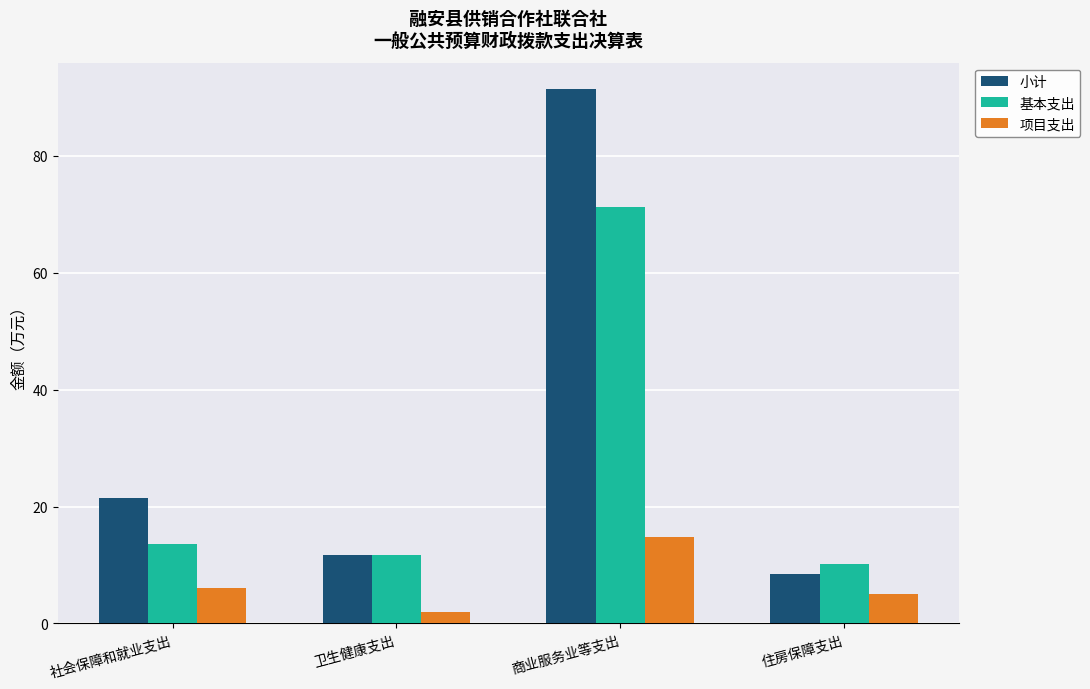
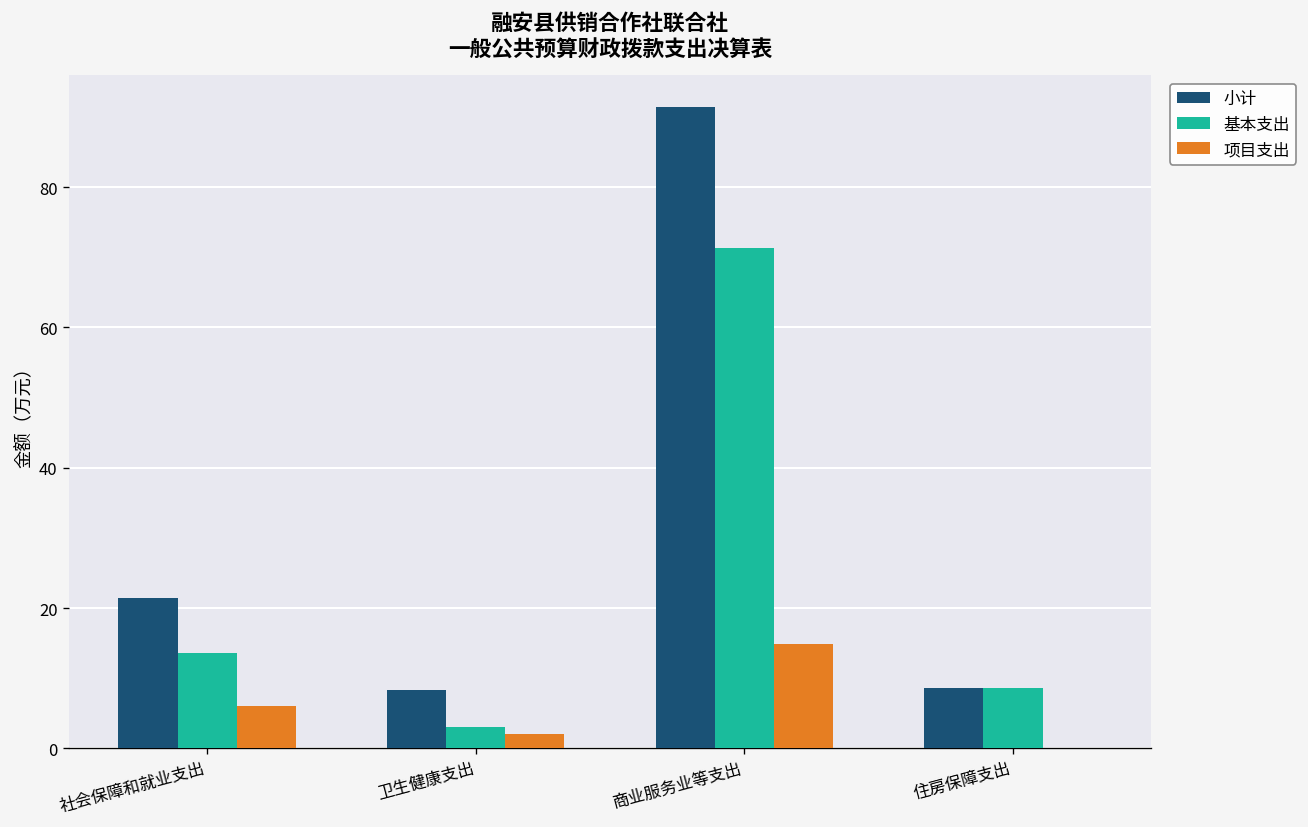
  {
    "小计": {
      "社会保障和就业支出": 21,
-     "卫生健康支出": 12,
+     "卫生健康支出": 8,
      "商业服务业等支出": 91,
      "住房保障支出": 9
    },
    "基本支出": {
      "社会保障和就业支出": 14,
-     "卫生健康支出": 12,
+     "卫生健康支出": 3,
      "商业服务业等支出": 71,
-     "住房保障支出": 10
+     "住房保障支出": 9
    },
    "项目支出": {
      "社会保障和就业支出": 6,
      "卫生健康支出": 2,
      "商业服务业等支出": 15,
-     "住房保障支出": 5
+     "住房保障支出": 0
    }
  }
